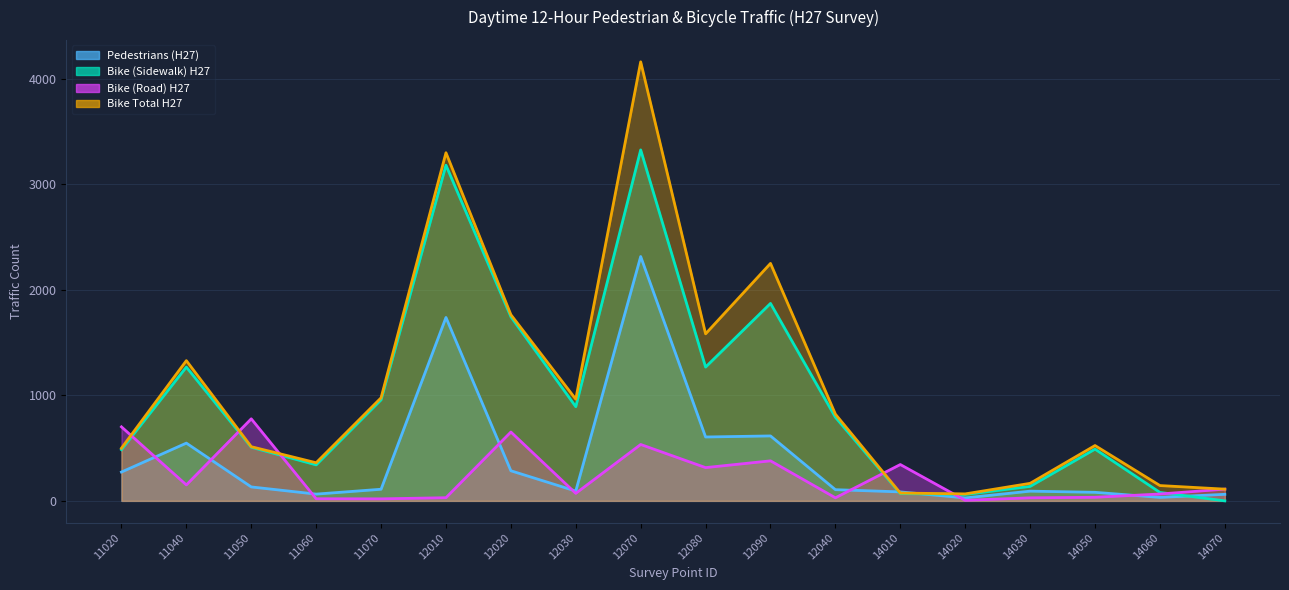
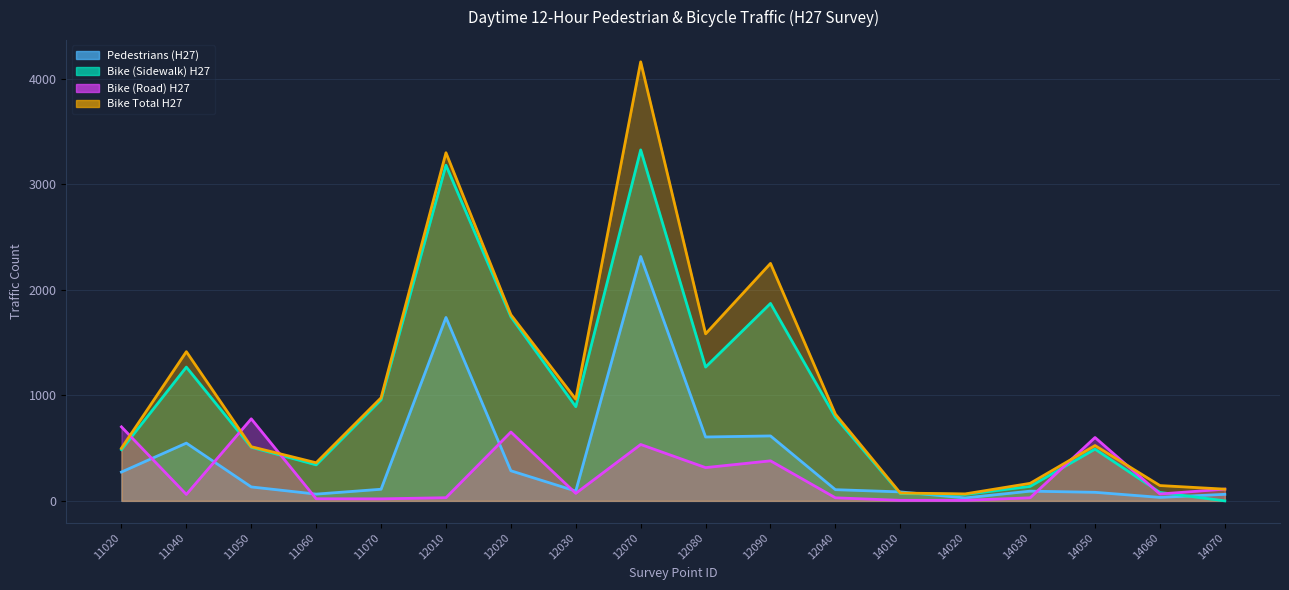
  {
    "Bike (Road) H27": {
      "11020": 700,
-     "11040": 150,
+     "11040": 60,
      "11050": 780,
      "11060": 20,
      "11070": 20,
      "12010": 30,
      "12020": 650,
      "12070": 530,
      "12080": 320,
      "12090": 380,
      "12040": 30,
-     "14010": 340,
+     "14010": 10,
      "14030": 30,
-     "14050": 30
+     "14050": 600
    },
    "Bike Total H27": {
-     "11040": 1330,
+     "11040": 1410,
      "12010": 3300,
      "12030": 960,
      "12070": 4160,
      "12080": 1580,
      "12090": 2250,
      "12040": 820,
      "14030": 170,
      "14050": 520,
      "14060": 150
    }
  }
